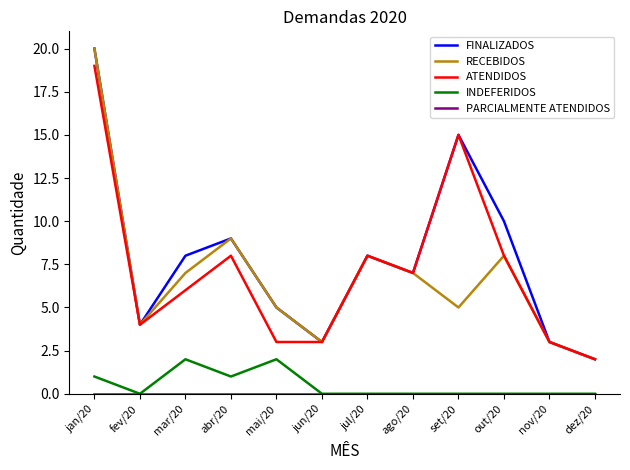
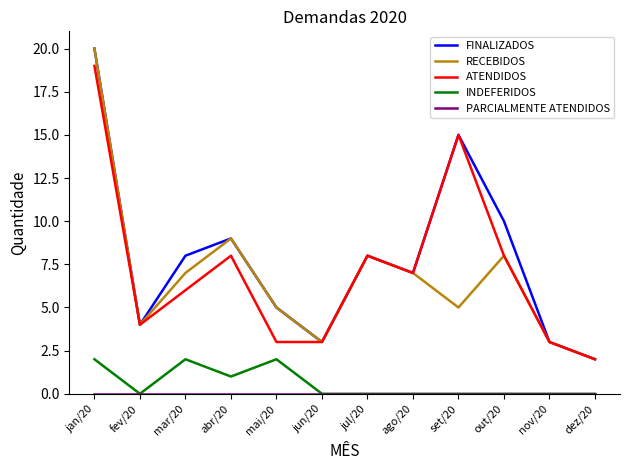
  {
    "FINALIZADOS": {
      "mar/20": 8,
      "out/20": 10
    },
    "RECEBIDOS": {
      "mar/20": 7,
      "set/20": 5
    },
    "ATENDIDOS": {
      "jan/20": 19,
      "mar/20": 6,
      "abr/20": 8,
      "mai/20": 3
    },
    "INDEFERIDOS": {
-     "jan/20": 1,
+     "jan/20": 2,
      "mar/20": 2,
      "abr/20": 1,
      "mai/20": 2
    },
    "PARCIALMENTE ATENDIDOS": {
      "jan/20": 0,
      "mar/20": 0,
      "abr/20": 0,
      "mai/20": 0
    }
  }
